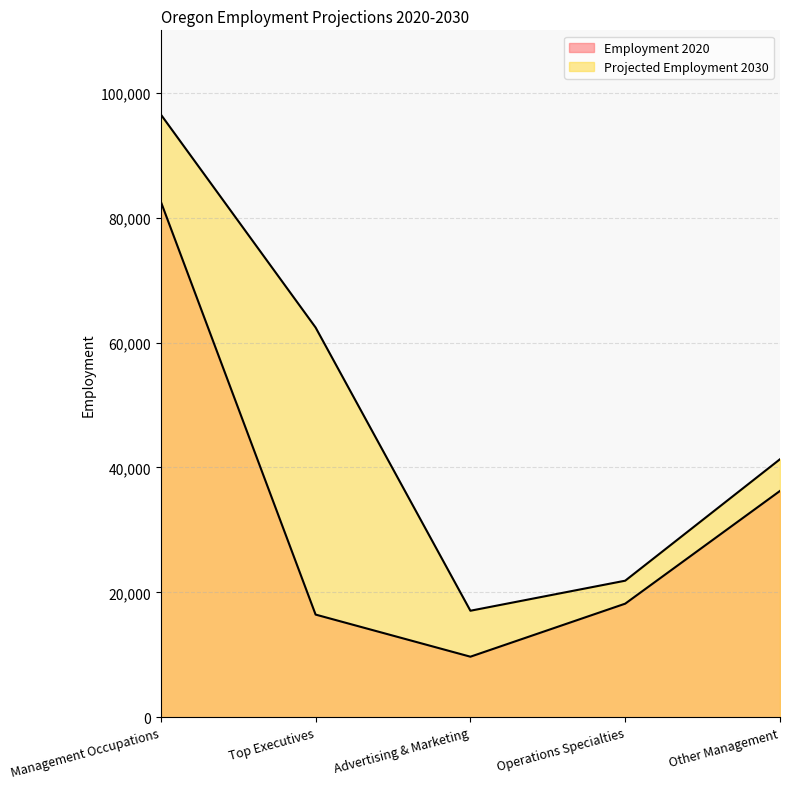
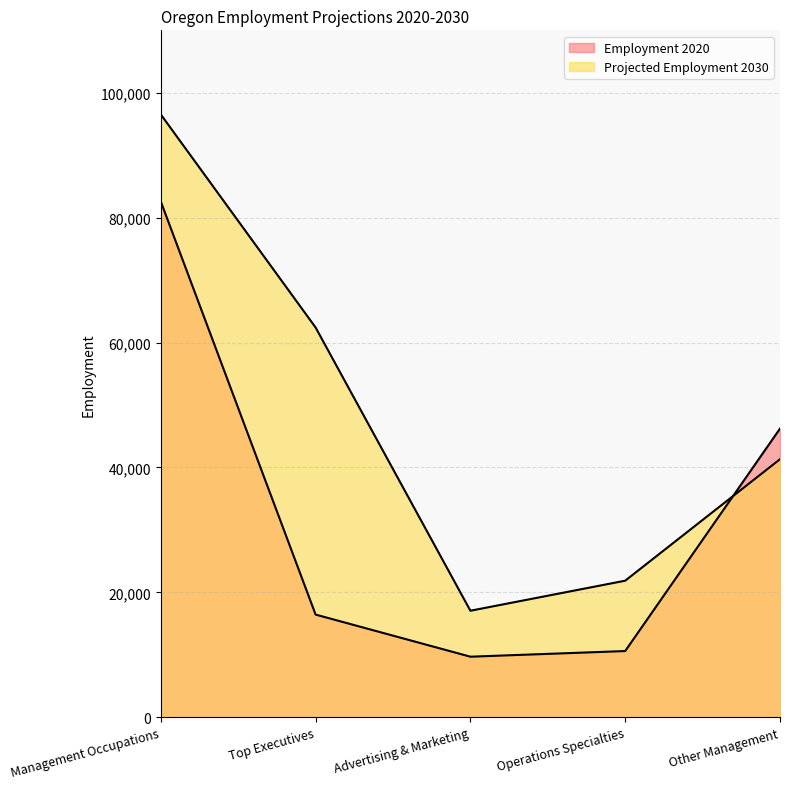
  {
    "Employment 2020": {
      "Management Occupations": "83,000",
      "Top Executives": "16,000",
      "Advertising & Marketing": "10,000",
-     "Operations Specialties": "18,000",
-     "Other Management": "36,000"
+     "Operations Specialties": "11,000",
+     "Other Management": "46,000"
    },
    "Projected Employment 2030": {
      "Management Occupations": "97,000",
      "Top Executives": "62,000",
      "Advertising & Marketing": "17,000",
      "Operations Specialties": "22,000",
      "Other Management": "41,000"
    }
  }
